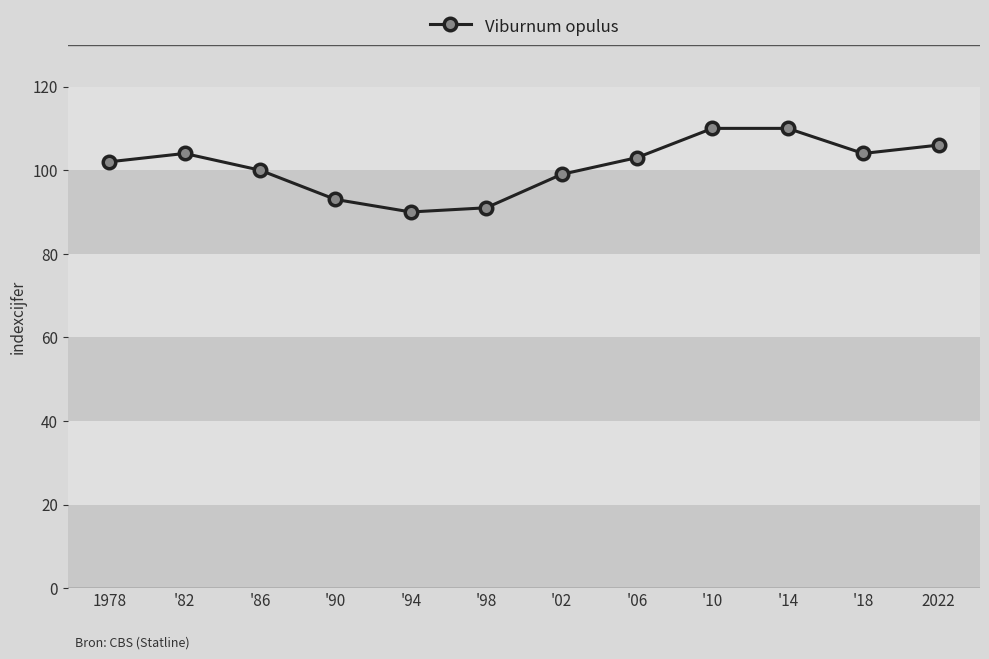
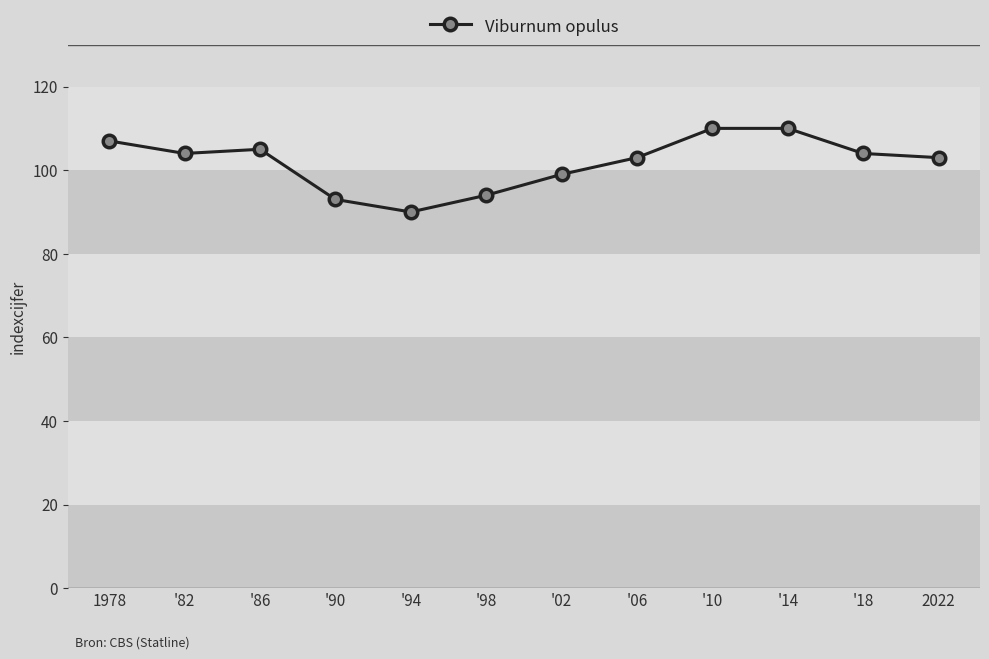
  {
-   "1978": 102,
+   "1978": 107,
    "'82": 104,
-   "'86": 100,
+   "'86": 105,
    "'90": 93,
    "'94": 90,
-   "'98": 91,
+   "'98": 94,
    "'02": 99,
    "'06": 103,
    "'10": 110,
    "'14": 110,
    "'18": 104,
-   "2022": 106
+   "2022": 103
  }
